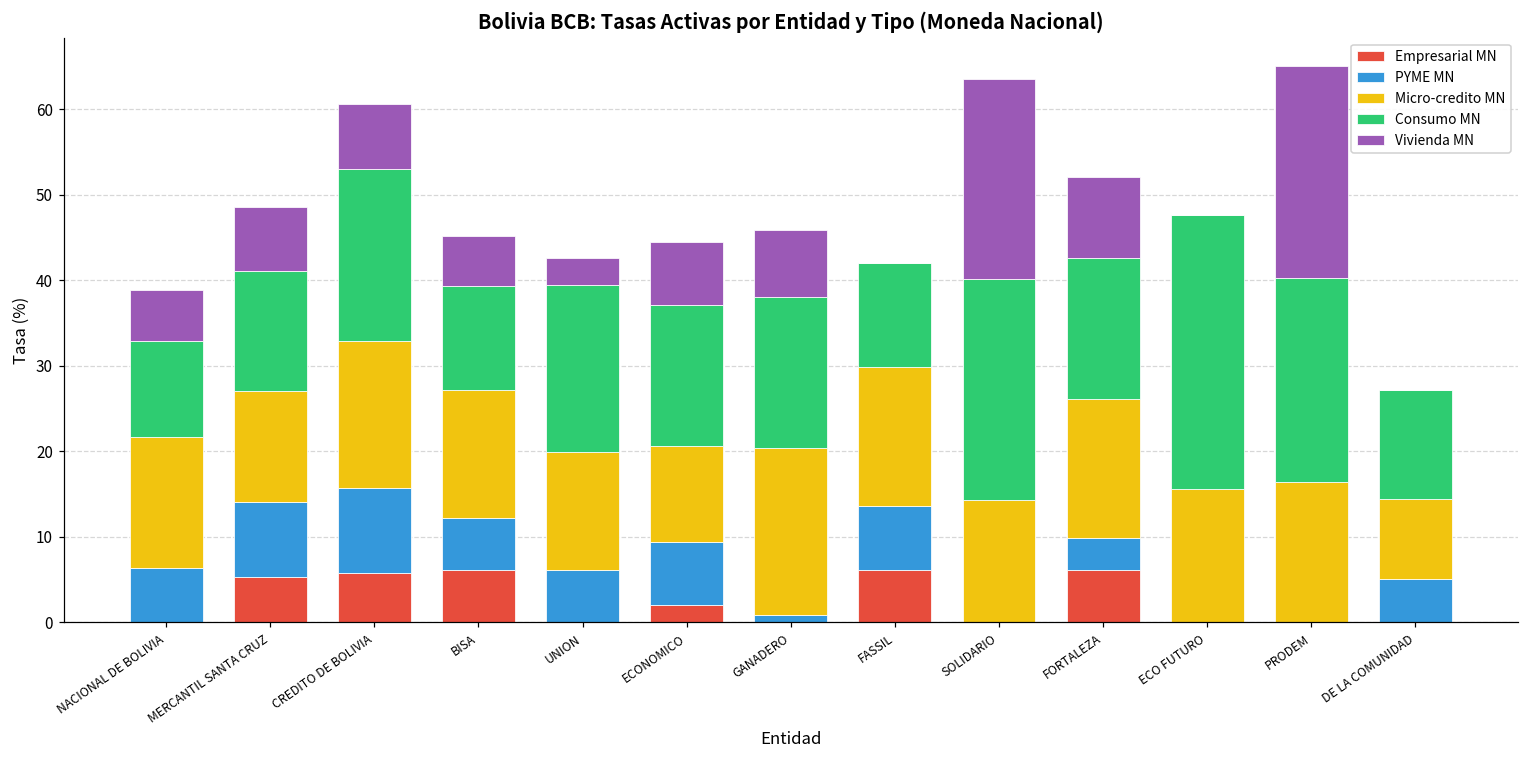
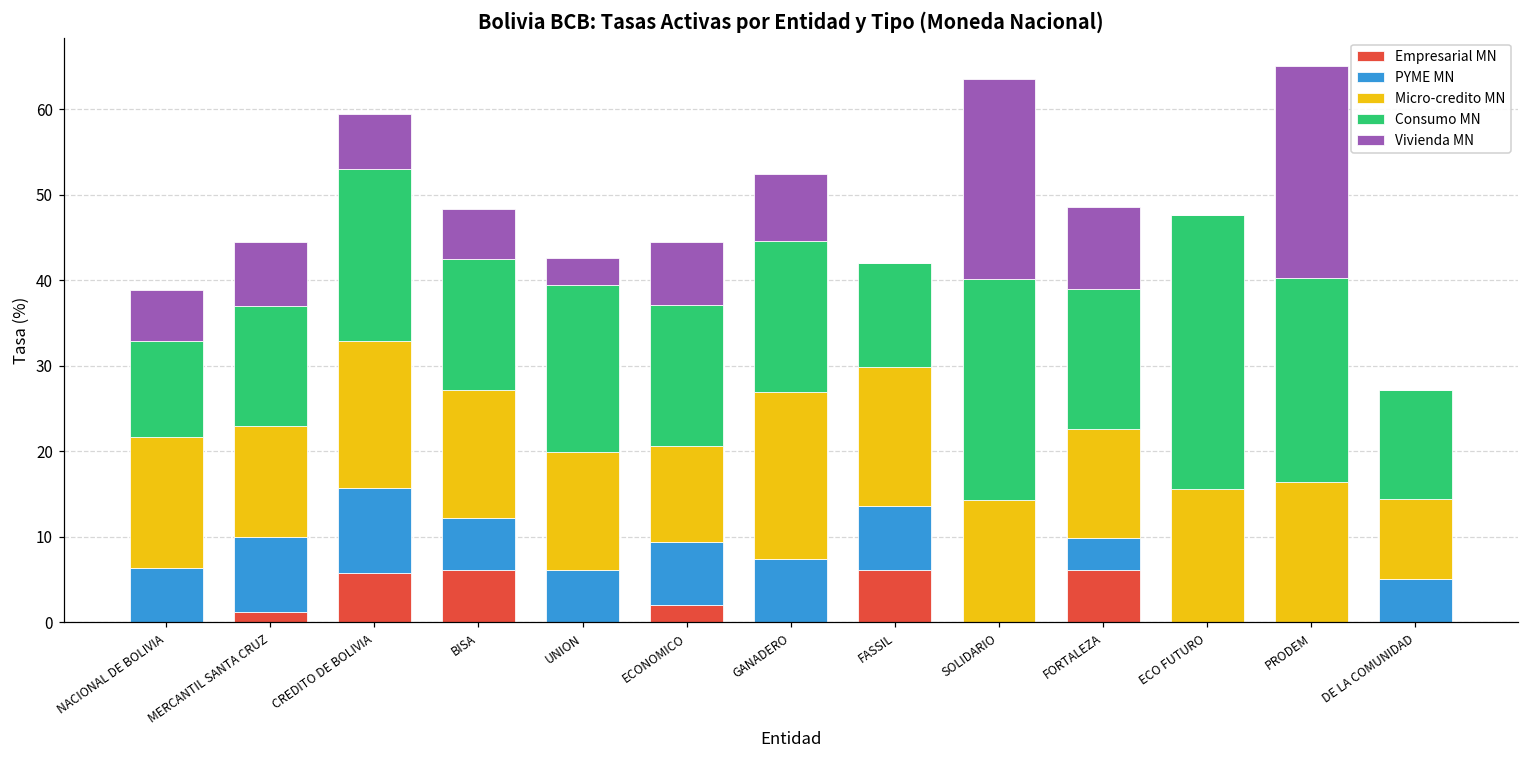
  {
    "Empresarial MN": {
      "NACIONAL DE BOLIVIA": 0,
-     "MERCANTIL SANTA CRUZ": 5,
+     "MERCANTIL SANTA CRUZ": 1,
      "CREDITO DE BOLIVIA": 6,
      "BISA": 6,
      "UNION": 0,
      "ECONOMICO": 2,
      "GANADERO": 0,
      "FASSIL": 6,
      "SOLIDARIO": 0,
      "FORTALEZA": 6,
      "ECO FUTURO": 0,
      "PRODEM": 0,
      "DE LA COMUNIDAD": 0
    },
    "PYME MN": {
      "NACIONAL DE BOLIVIA": 6,
      "MERCANTIL SANTA CRUZ": 9,
      "CREDITO DE BOLIVIA": 10,
      "BISA": 6,
      "UNION": 6,
      "ECONOMICO": 7,
-     "GANADERO": 1,
+     "GANADERO": 7,
      "FASSIL": 7,
      "SOLIDARIO": 0,
      "FORTALEZA": 4,
      "ECO FUTURO": 0,
      "PRODEM": 0,
      "DE LA COMUNIDAD": 5
    },
    "Micro-credito MN": {
      "NACIONAL DE BOLIVIA": 15,
      "MERCANTIL SANTA CRUZ": 13,
      "CREDITO DE BOLIVIA": 17,
      "BISA": 15,
      "UNION": 14,
      "ECONOMICO": 11,
      "GANADERO": 20,
      "FASSIL": 16,
      "SOLIDARIO": 14,
-     "FORTALEZA": 16,
+     "FORTALEZA": 13,
      "ECO FUTURO": 16,
      "PRODEM": 16,
      "DE LA COMUNIDAD": 9
    },
    "Consumo MN": {
      "NACIONAL DE BOLIVIA": 11,
      "MERCANTIL SANTA CRUZ": 14,
      "CREDITO DE BOLIVIA": 20,
-     "BISA": 12,
+     "BISA": 15,
      "UNION": 19,
      "ECONOMICO": 16,
      "GANADERO": 18,
      "FASSIL": 12,
      "SOLIDARIO": 26,
      "FORTALEZA": 16,
      "ECO FUTURO": 32,
      "PRODEM": 24,
      "DE LA COMUNIDAD": 13
    },
    "Vivienda MN": {
      "NACIONAL DE BOLIVIA": 6,
      "MERCANTIL SANTA CRUZ": 7,
-     "CREDITO DE BOLIVIA": 8,
+     "CREDITO DE BOLIVIA": 6,
      "BISA": 6,
      "UNION": 3,
      "ECONOMICO": 7,
      "GANADERO": 8,
      "FASSIL": 0,
      "SOLIDARIO": 23,
      "FORTALEZA": 9,
      "ECO FUTURO": 0,
      "PRODEM": 25,
      "DE LA COMUNIDAD": 0
    }
  }
